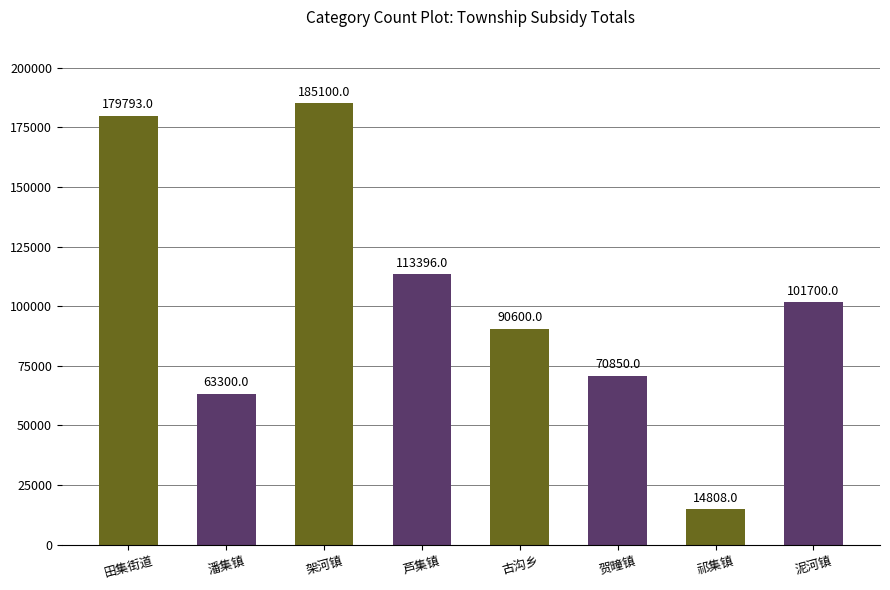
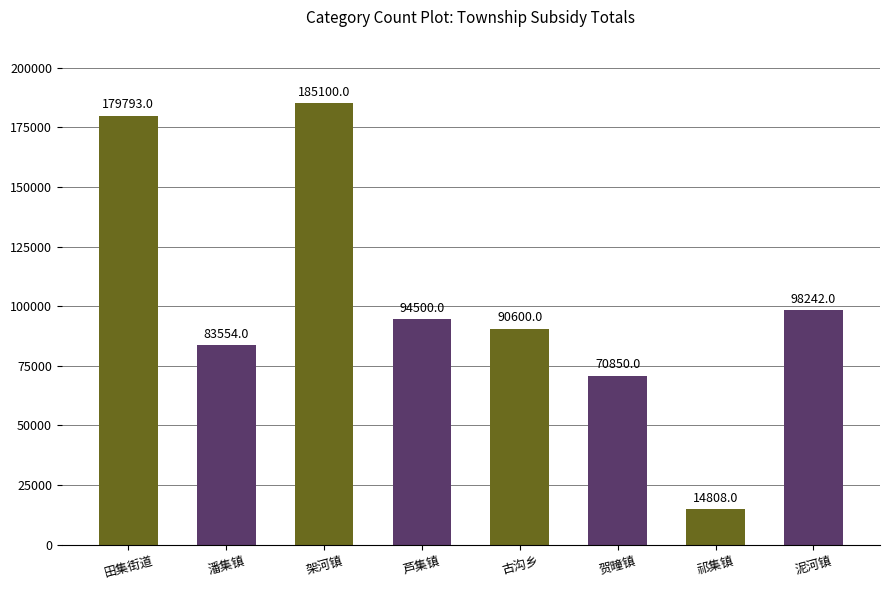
  {
    "田集街道": 179793.0,
-   "潘集镇": 63300.0,
+   "潘集镇": 83554.0,
    "架河镇": 185100.0,
-   "芦集镇": 113396.0,
+   "芦集镇": 94500.0,
    "古沟乡": 90600.0,
    "贺疃镇": 70850.0,
    "祁集镇": 14808.0,
-   "泥河镇": 101700.0
+   "泥河镇": 98242.0
  }
